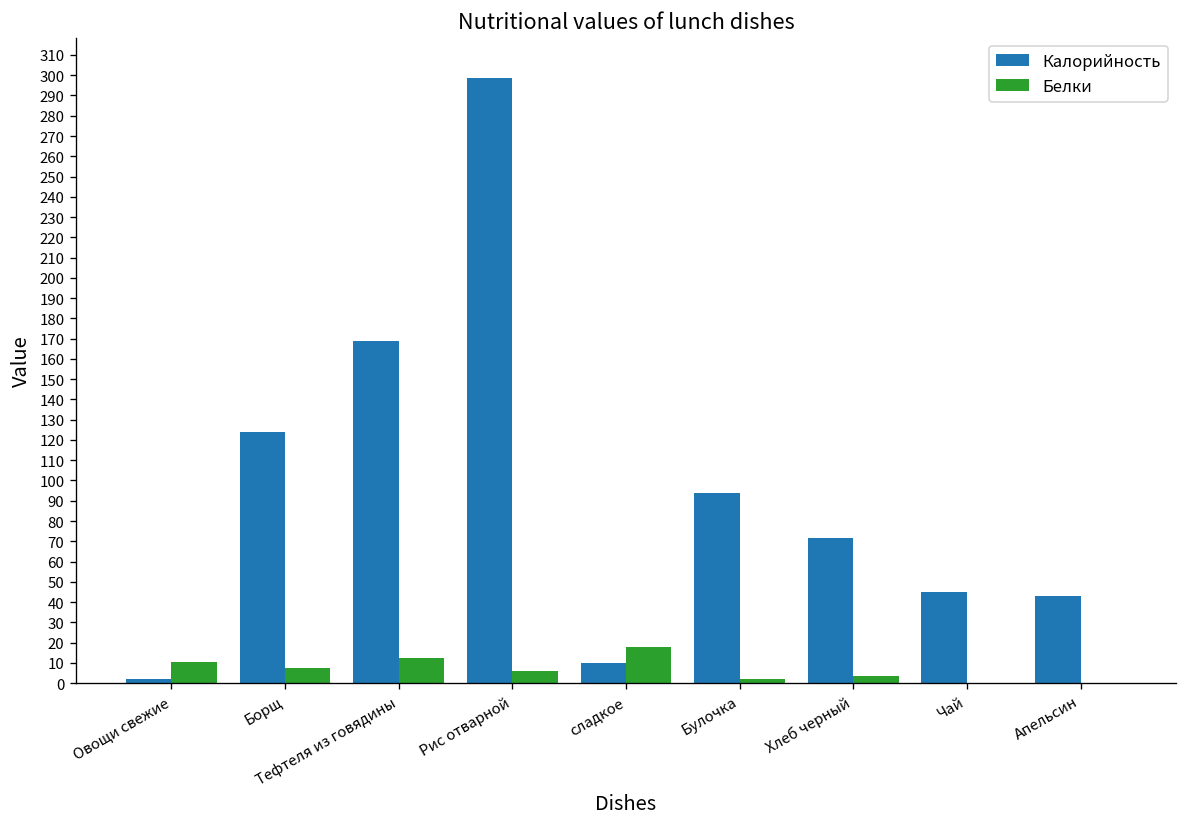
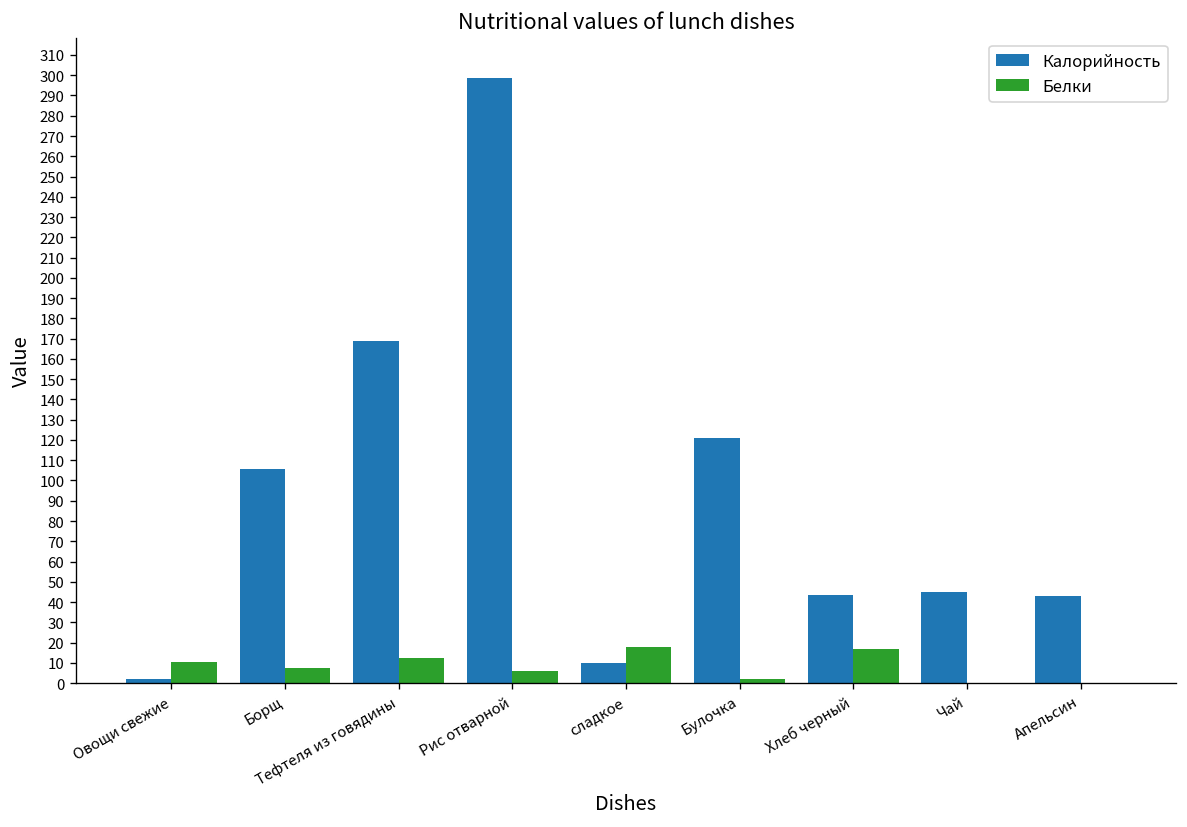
  {
    "Калорийность": {
      "Овощи свежие": 2,
-     "Борщ": 124,
+     "Борщ": 106,
      "Тефтеля из говядины": 169,
      "Рис отварной": 298,
      "сладкое": 10,
-     "Булочка": 94,
-     "Хлеб черный": 72,
+     "Булочка": 121,
+     "Хлеб черный": 44,
      "Чай": 45,
      "Апельсин": 43
    },
    "Белки": {
      "Овощи свежие": 11,
      "Борщ": 7,
      "Тефтеля из говядины": 13,
      "Рис отварной": 6,
      "сладкое": 18,
      "Булочка": 2,
-     "Хлеб черный": 4,
+     "Хлеб черный": 17,
      "Чай": 0
    }
  }
